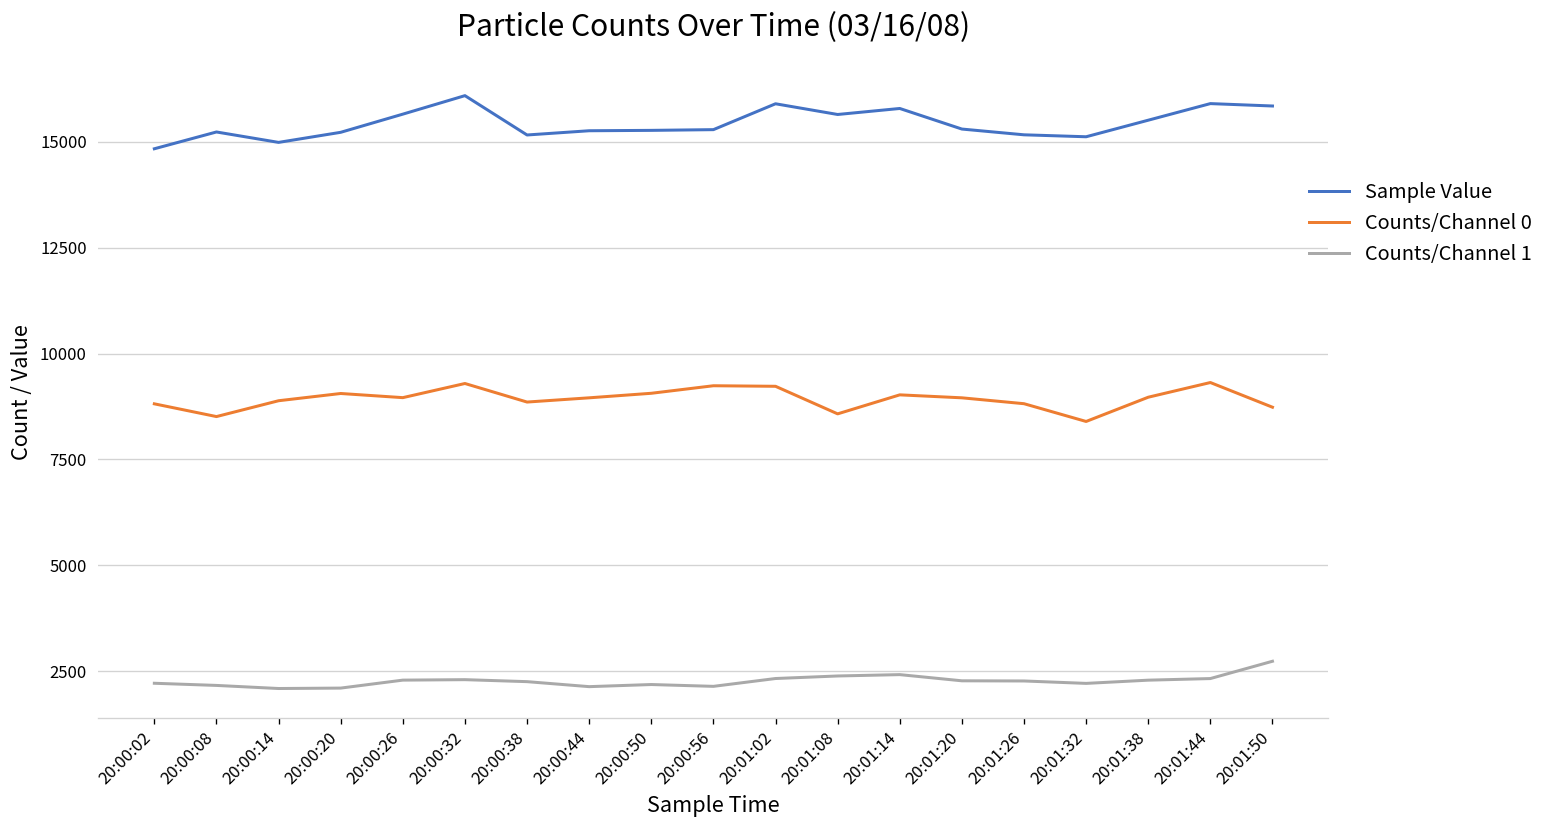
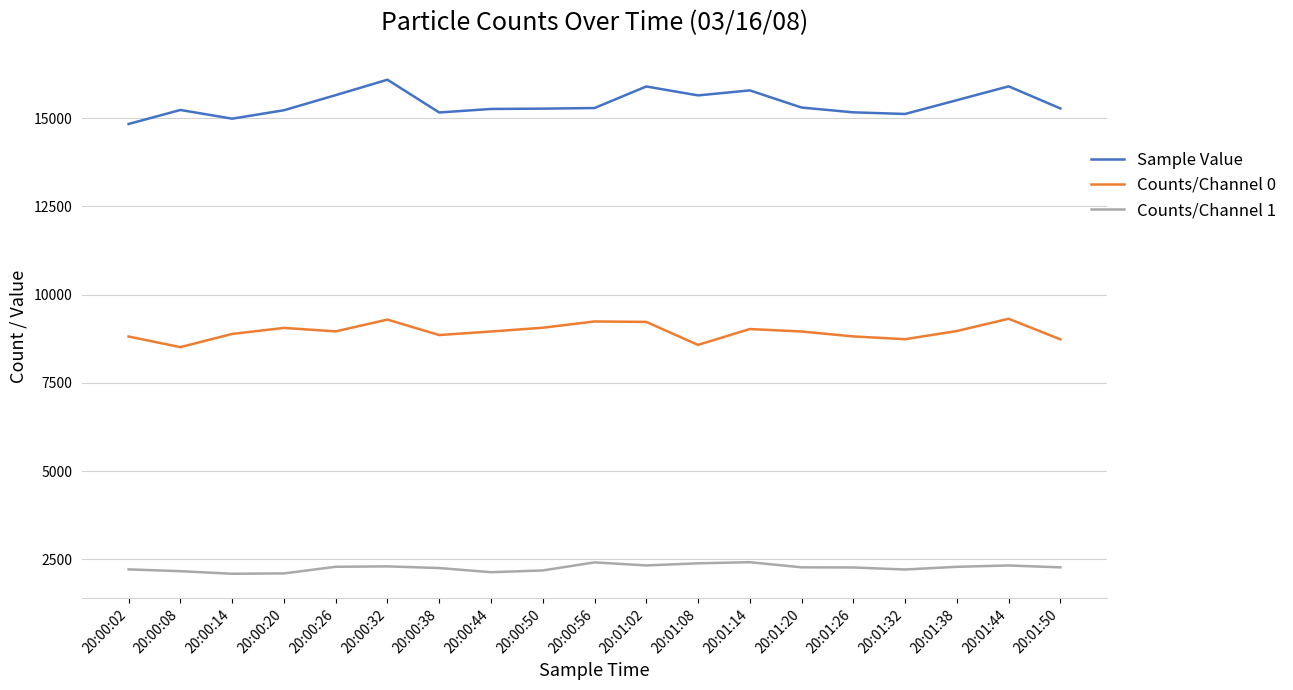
  {
    "Sample Value": {
      "20:00:02": 14800,
      "20:00:08": 15200,
      "20:00:14": 15000,
      "20:00:20": 15200,
      "20:00:26": 15700,
      "20:00:32": 16100,
      "20:00:38": 15200,
      "20:00:44": 15300,
      "20:00:50": 15300,
      "20:00:56": 15300,
      "20:01:02": 15900,
      "20:01:08": 15600,
      "20:01:14": 15800,
      "20:01:20": 15300,
      "20:01:26": 15200,
      "20:01:32": 15100,
      "20:01:38": 15500,
      "20:01:44": 15900,
-     "20:01:50": 15800
+     "20:01:50": 15300
    },
    "Counts/Channel 0": {
      "20:00:02": 8800,
      "20:00:08": 8500,
      "20:00:14": 8900,
      "20:00:20": 9100,
      "20:00:26": 9000,
      "20:00:32": 9300,
      "20:00:38": 8900,
      "20:00:44": 9000,
      "20:00:50": 9100,
      "20:00:56": 9200,
      "20:01:02": 9200,
      "20:01:08": 8600,
      "20:01:14": 9000,
      "20:01:20": 9000,
      "20:01:26": 8800,
-     "20:01:32": 8400,
+     "20:01:32": 8700,
      "20:01:38": 9000,
      "20:01:44": 9300,
      "20:01:50": 8700
    },
    "Counts/Channel 1": {
      "20:00:02": 2200,
      "20:00:08": 2200,
      "20:00:14": 2100,
      "20:00:20": 2100,
      "20:00:26": 2300,
      "20:00:32": 2300,
      "20:00:38": 2300,
      "20:00:44": 2100,
      "20:00:50": 2200,
-     "20:00:56": 2100,
+     "20:00:56": 2400,
      "20:01:02": 2300,
      "20:01:08": 2400,
      "20:01:14": 2400,
      "20:01:20": 2300,
      "20:01:26": 2300,
      "20:01:32": 2200,
      "20:01:38": 2300,
      "20:01:44": 2300,
-     "20:01:50": 2700
+     "20:01:50": 2300
    }
  }
